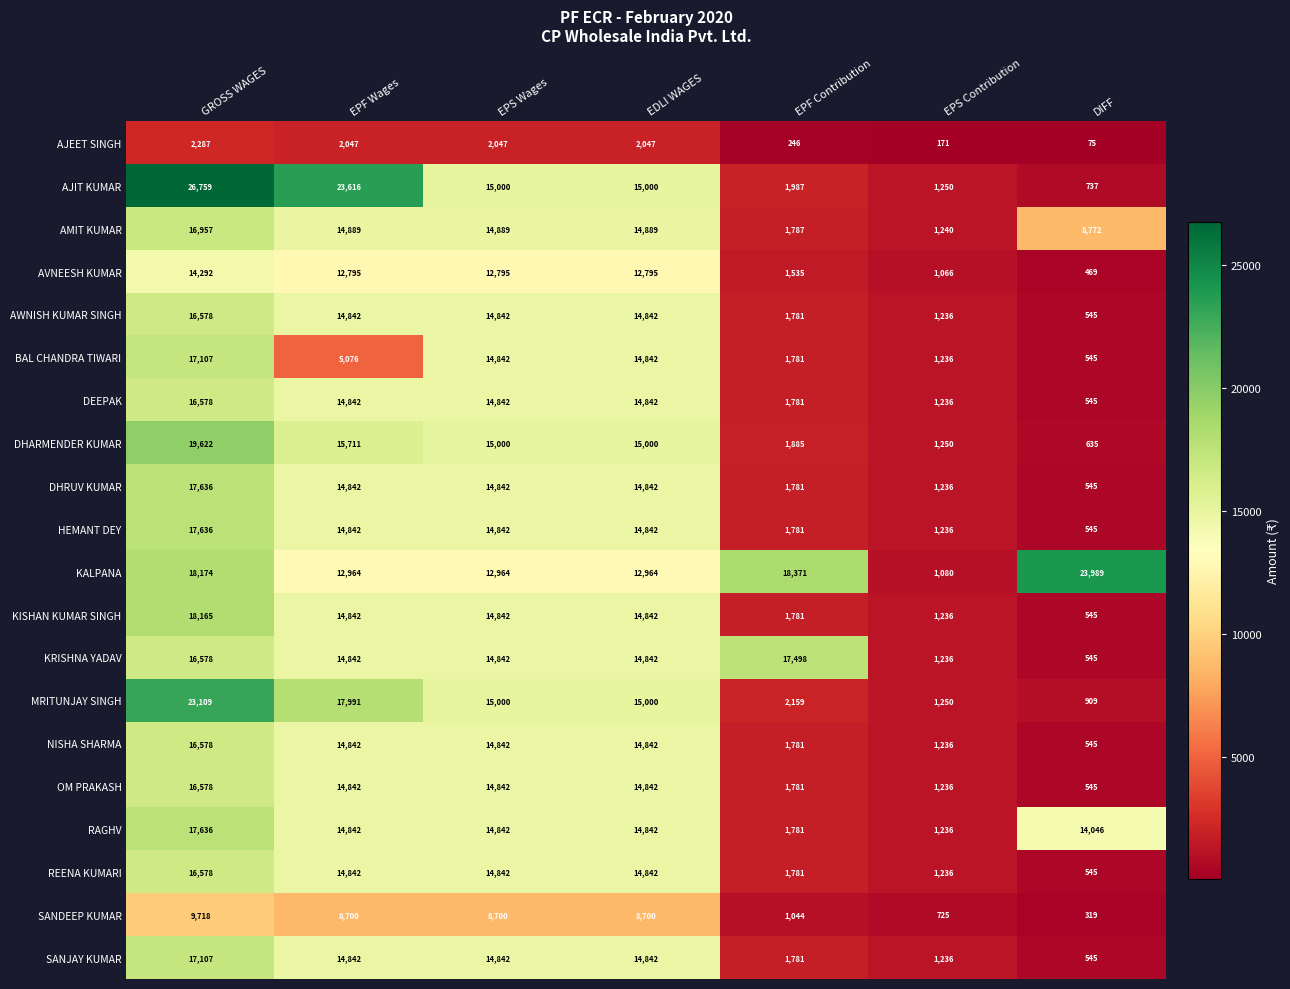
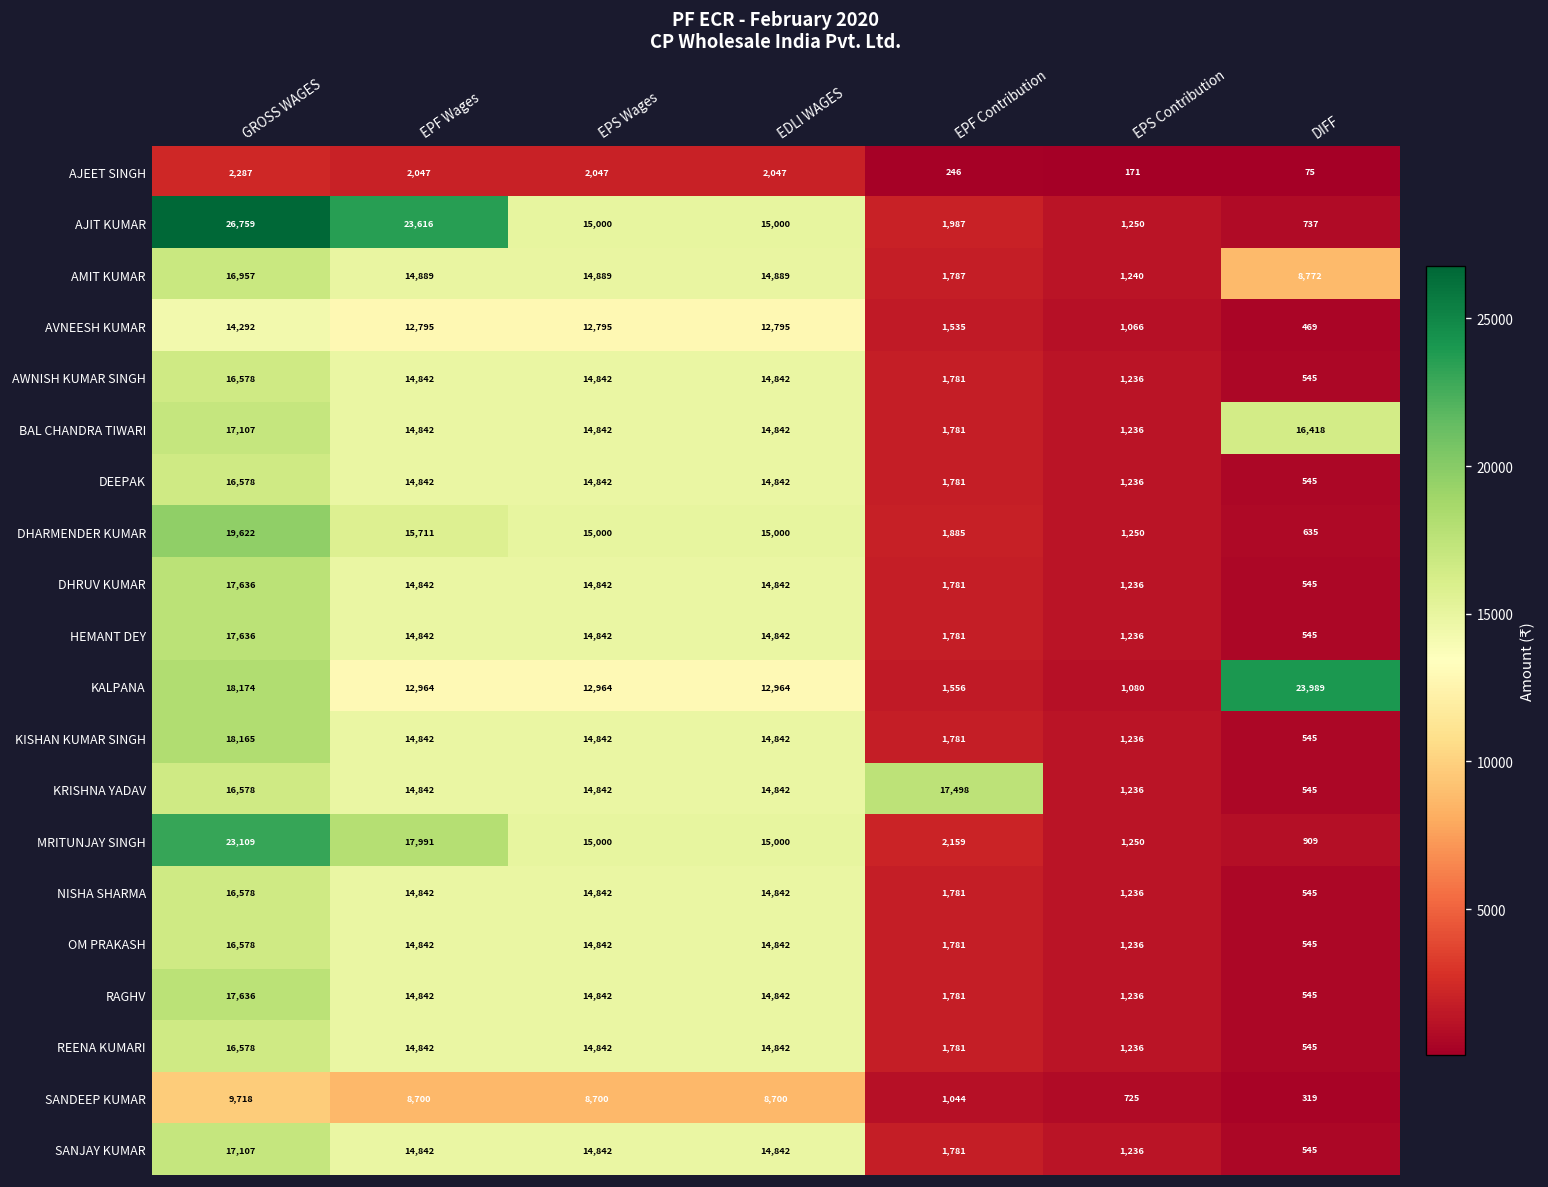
  {
    "AJEET SINGH": {
      "GROSS WAGES": "2,287",
      "EPF Wages": "2,047",
      "EPS Wages": "2,047",
      "EDLI WAGES": "2,047",
      "EPF Contribution": "246",
      "EPS Contribution": "171",
      "DIFF": "75"
    },
    "AJIT KUMAR": {
      "GROSS WAGES": "26,759",
      "EPF Wages": "23,616",
      "EPS Wages": "15,000",
      "EDLI WAGES": "15,000",
      "EPF Contribution": "1,987",
      "EPS Contribution": "1,250",
      "DIFF": "737"
    },
    "AMIT KUMAR": {
      "GROSS WAGES": "16,957",
      "EPF Wages": "14,889",
      "EPS Wages": "14,889",
      "EDLI WAGES": "14,889",
      "EPF Contribution": "1,787",
      "EPS Contribution": "1,240",
      "DIFF": "8,772"
    },
    "AVNEESH KUMAR": {
      "GROSS WAGES": "14,292",
      "EPF Wages": "12,795",
      "EPS Wages": "12,795",
      "EDLI WAGES": "12,795",
      "EPF Contribution": "1,535",
      "EPS Contribution": "1,066",
      "DIFF": "469"
    },
    "AWNISH KUMAR SINGH": {
      "GROSS WAGES": "16,578",
      "EPF Wages": "14,842",
      "EPS Wages": "14,842",
      "EDLI WAGES": "14,842",
      "EPF Contribution": "1,781",
      "EPS Contribution": "1,236",
      "DIFF": "545"
    },
    "BAL CHANDRA TIWARI": {
      "GROSS WAGES": "17,107",
-     "EPF Wages": "5,076",
+     "EPF Wages": "14,842",
      "EPS Wages": "14,842",
      "EDLI WAGES": "14,842",
      "EPF Contribution": "1,781",
      "EPS Contribution": "1,236",
-     "DIFF": "545"
+     "DIFF": "16,418"
    },
    "DEEPAK": {
      "GROSS WAGES": "16,578",
      "EPF Wages": "14,842",
      "EPS Wages": "14,842",
      "EDLI WAGES": "14,842",
      "EPF Contribution": "1,781",
      "EPS Contribution": "1,236",
      "DIFF": "545"
    },
    "DHARMENDER KUMAR": {
      "GROSS WAGES": "19,622",
      "EPF Wages": "15,711",
      "EPS Wages": "15,000",
      "EDLI WAGES": "15,000",
      "EPF Contribution": "1,885",
      "EPS Contribution": "1,250",
      "DIFF": "635"
    },
    "DHRUV KUMAR": {
      "GROSS WAGES": "17,636",
      "EPF Wages": "14,842",
      "EPS Wages": "14,842",
      "EDLI WAGES": "14,842",
      "EPF Contribution": "1,781",
      "EPS Contribution": "1,236",
      "DIFF": "545"
    },
    "HEMANT DEY": {
      "GROSS WAGES": "17,636",
      "EPF Wages": "14,842",
      "EPS Wages": "14,842",
      "EDLI WAGES": "14,842",
      "EPF Contribution": "1,781",
      "EPS Contribution": "1,236",
      "DIFF": "545"
    },
    "KALPANA": {
      "GROSS WAGES": "18,174",
      "EPF Wages": "12,964",
      "EPS Wages": "12,964",
      "EDLI WAGES": "12,964",
-     "EPF Contribution": "18,371",
+     "EPF Contribution": "1,556",
      "EPS Contribution": "1,080",
      "DIFF": "23,989"
    },
    "KISHAN KUMAR SINGH": {
      "GROSS WAGES": "18,165",
      "EPF Wages": "14,842",
      "EPS Wages": "14,842",
      "EDLI WAGES": "14,842",
      "EPF Contribution": "1,781",
      "EPS Contribution": "1,236",
      "DIFF": "545"
    },
    "KRISHNA YADAV": {
      "GROSS WAGES": "16,578",
      "EPF Wages": "14,842",
      "EPS Wages": "14,842",
      "EDLI WAGES": "14,842",
      "EPF Contribution": "17,498",
      "EPS Contribution": "1,236",
      "DIFF": "545"
    },
    "MRITUNJAY SINGH": {
      "GROSS WAGES": "23,109",
      "EPF Wages": "17,991",
      "EPS Wages": "15,000",
      "EDLI WAGES": "15,000",
      "EPF Contribution": "2,159",
      "EPS Contribution": "1,250",
      "DIFF": "909"
    },
    "NISHA SHARMA": {
      "GROSS WAGES": "16,578",
      "EPF Wages": "14,842",
      "EPS Wages": "14,842",
      "EDLI WAGES": "14,842",
      "EPF Contribution": "1,781",
      "EPS Contribution": "1,236",
      "DIFF": "545"
    },
    "OM PRAKASH": {
      "GROSS WAGES": "16,578",
      "EPF Wages": "14,842",
      "EPS Wages": "14,842",
      "EDLI WAGES": "14,842",
      "EPF Contribution": "1,781",
      "EPS Contribution": "1,236",
      "DIFF": "545"
    },
    "RAGHV": {
      "GROSS WAGES": "17,636",
      "EPF Wages": "14,842",
      "EPS Wages": "14,842",
      "EDLI WAGES": "14,842",
      "EPF Contribution": "1,781",
      "EPS Contribution": "1,236",
-     "DIFF": "14,046"
+     "DIFF": "545"
    },
    "REENA KUMARI": {
      "GROSS WAGES": "16,578",
      "EPF Wages": "14,842",
      "EPS Wages": "14,842",
      "EDLI WAGES": "14,842",
      "EPF Contribution": "1,781",
      "EPS Contribution": "1,236",
      "DIFF": "545"
    },
    "SANDEEP KUMAR": {
      "GROSS WAGES": "9,718",
      "EPF Wages": "8,700",
      "EPS Wages": "8,700",
      "EDLI WAGES": "8,700",
      "EPF Contribution": "1,044",
      "EPS Contribution": "725",
      "DIFF": "319"
    },
    "SANJAY KUMAR": {
      "GROSS WAGES": "17,107",
      "EPF Wages": "14,842",
      "EPS Wages": "14,842",
      "EDLI WAGES": "14,842",
      "EPF Contribution": "1,781",
      "EPS Contribution": "1,236",
      "DIFF": "545"
    }
  }
